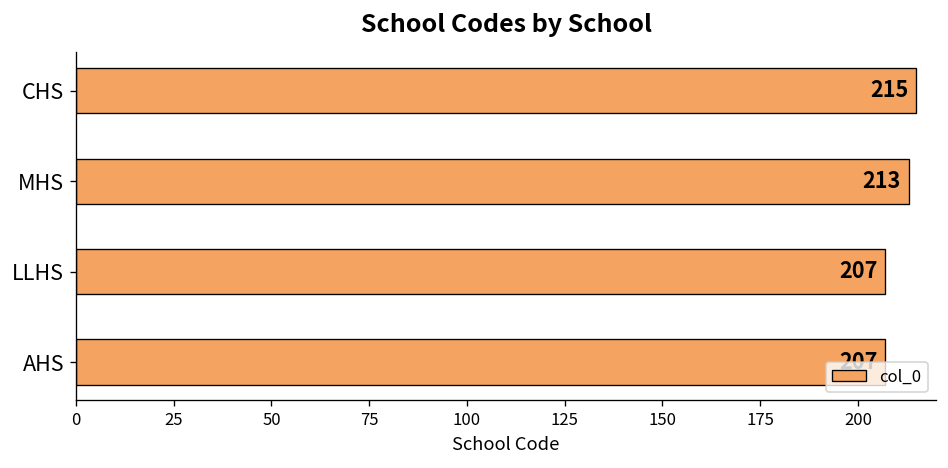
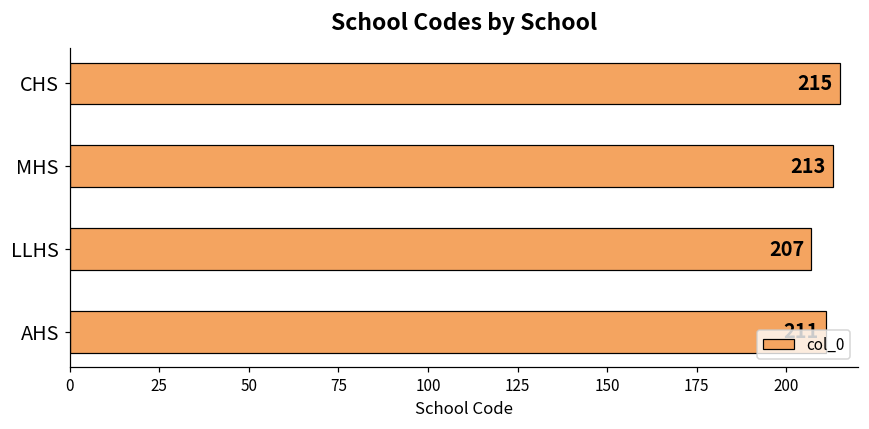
  {
    "CHS": 215,
    "MHS": 213,
    "LLHS": 207,
-   "AHS": 207
+   "AHS": 211
  }
